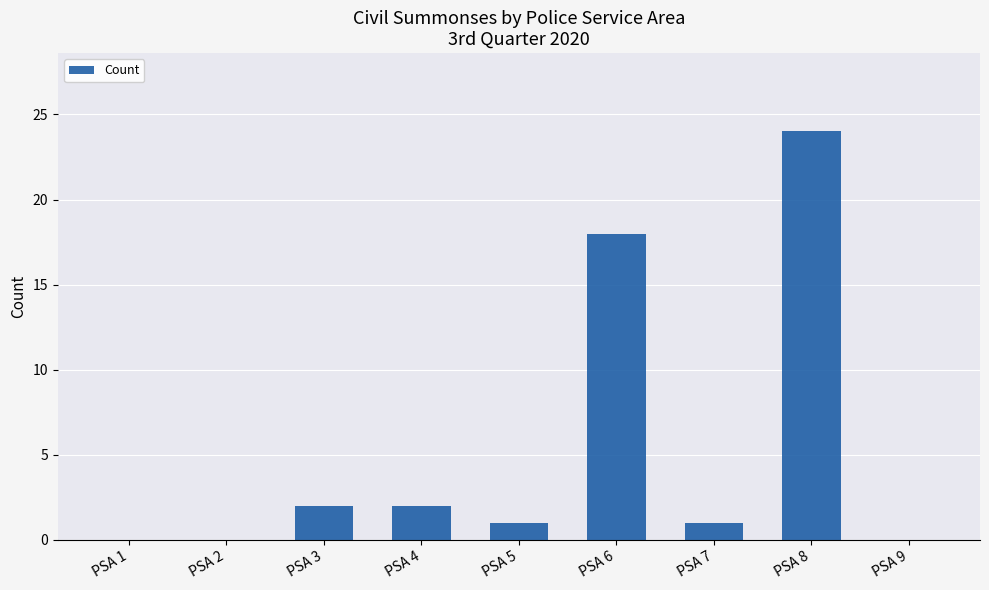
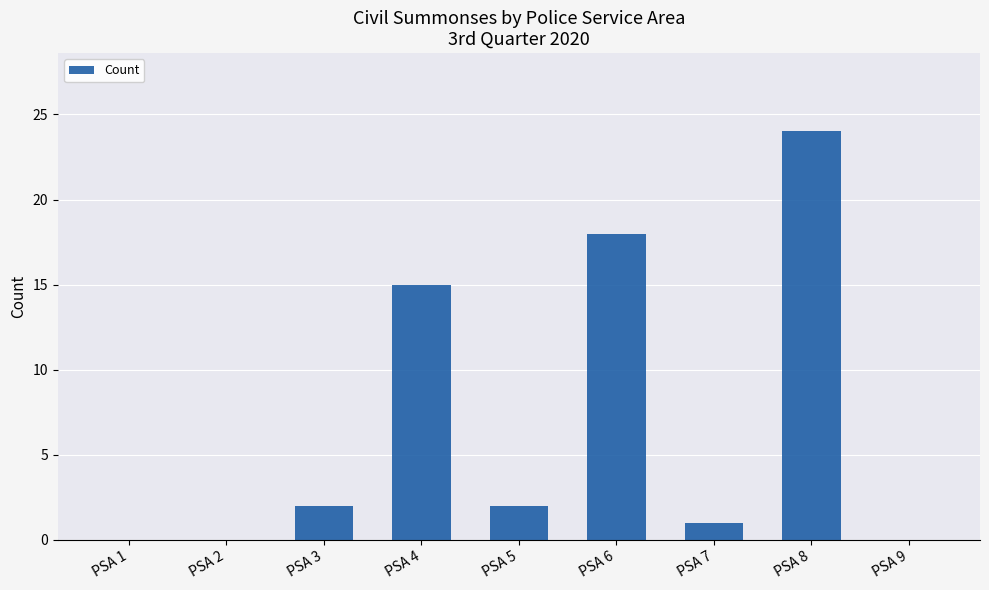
  {
    "PSA 1": 0,
    "PSA 2": 0,
    "PSA 3": 2,
-   "PSA 4": 2,
-   "PSA 5": 1,
+   "PSA 4": 15,
+   "PSA 5": 2,
    "PSA 6": 18,
    "PSA 7": 1,
    "PSA 8": 24,
    "PSA 9": 0
  }
